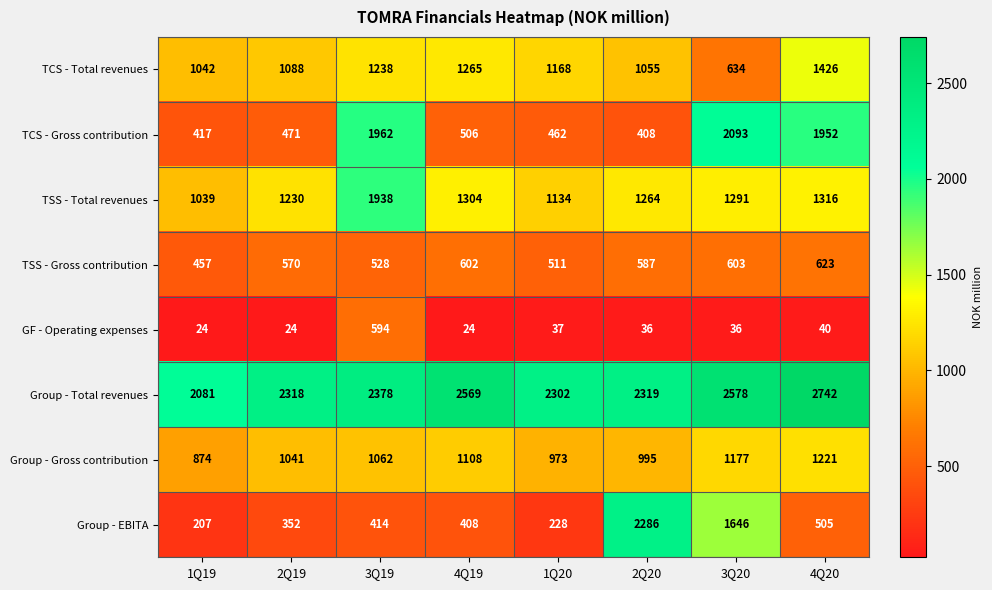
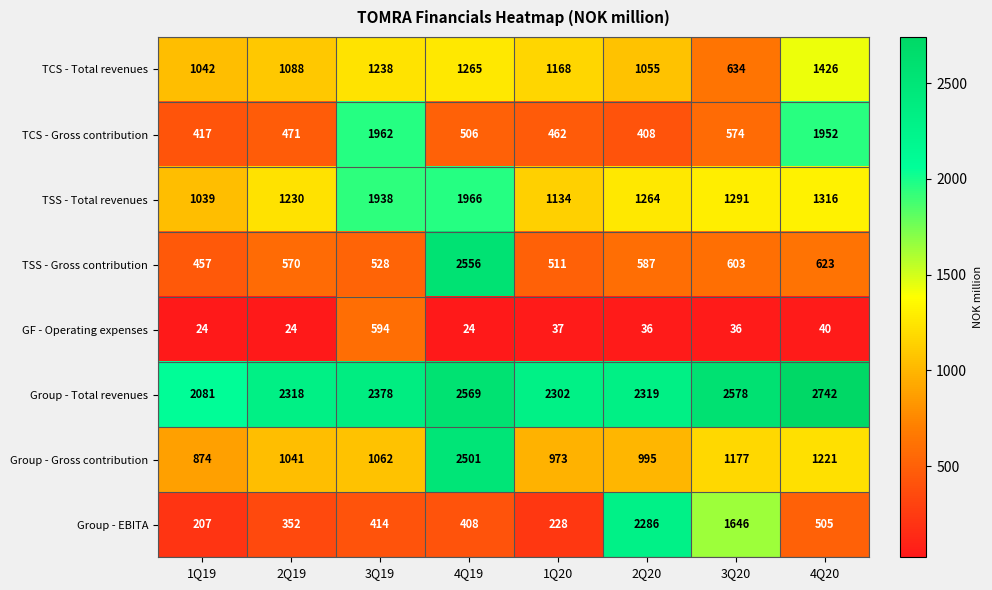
  {
    "TCS - Total revenues": {
      "1Q19": 1042,
      "2Q19": 1088,
      "3Q19": 1238,
      "4Q19": 1265,
      "1Q20": 1168,
      "2Q20": 1055,
      "3Q20": 634,
      "4Q20": 1426
    },
    "TCS - Gross contribution": {
      "1Q19": 417,
      "2Q19": 471,
      "3Q19": 1962,
      "4Q19": 506,
      "1Q20": 462,
      "2Q20": 408,
-     "3Q20": 2093,
+     "3Q20": 574,
      "4Q20": 1952
    },
    "TSS - Total revenues": {
      "1Q19": 1039,
      "2Q19": 1230,
      "3Q19": 1938,
-     "4Q19": 1304,
+     "4Q19": 1966,
      "1Q20": 1134,
      "2Q20": 1264,
      "3Q20": 1291,
      "4Q20": 1316
    },
    "TSS - Gross contribution": {
      "1Q19": 457,
      "2Q19": 570,
      "3Q19": 528,
-     "4Q19": 602,
+     "4Q19": 2556,
      "1Q20": 511,
      "2Q20": 587,
      "3Q20": 603,
      "4Q20": 623
    },
    "GF - Operating expenses": {
      "1Q19": 24,
      "2Q19": 24,
      "3Q19": 594,
      "4Q19": 24,
      "1Q20": 37,
      "2Q20": 36,
      "3Q20": 36,
      "4Q20": 40
    },
    "Group - Total revenues": {
      "1Q19": 2081,
      "2Q19": 2318,
      "3Q19": 2378,
      "4Q19": 2569,
      "1Q20": 2302,
      "2Q20": 2319,
      "3Q20": 2578,
      "4Q20": 2742
    },
    "Group - Gross contribution": {
      "1Q19": 874,
      "2Q19": 1041,
      "3Q19": 1062,
-     "4Q19": 1108,
+     "4Q19": 2501,
      "1Q20": 973,
      "2Q20": 995,
      "3Q20": 1177,
      "4Q20": 1221
    },
    "Group - EBITA": {
      "1Q19": 207,
      "2Q19": 352,
      "3Q19": 414,
      "4Q19": 408,
      "1Q20": 228,
      "2Q20": 2286,
      "3Q20": 1646,
      "4Q20": 505
    }
  }
